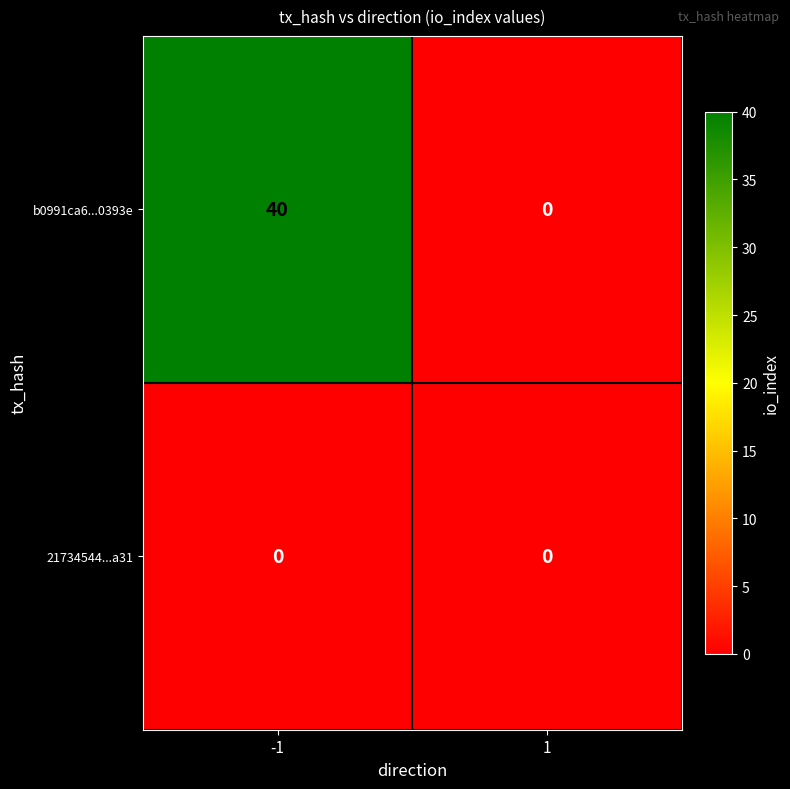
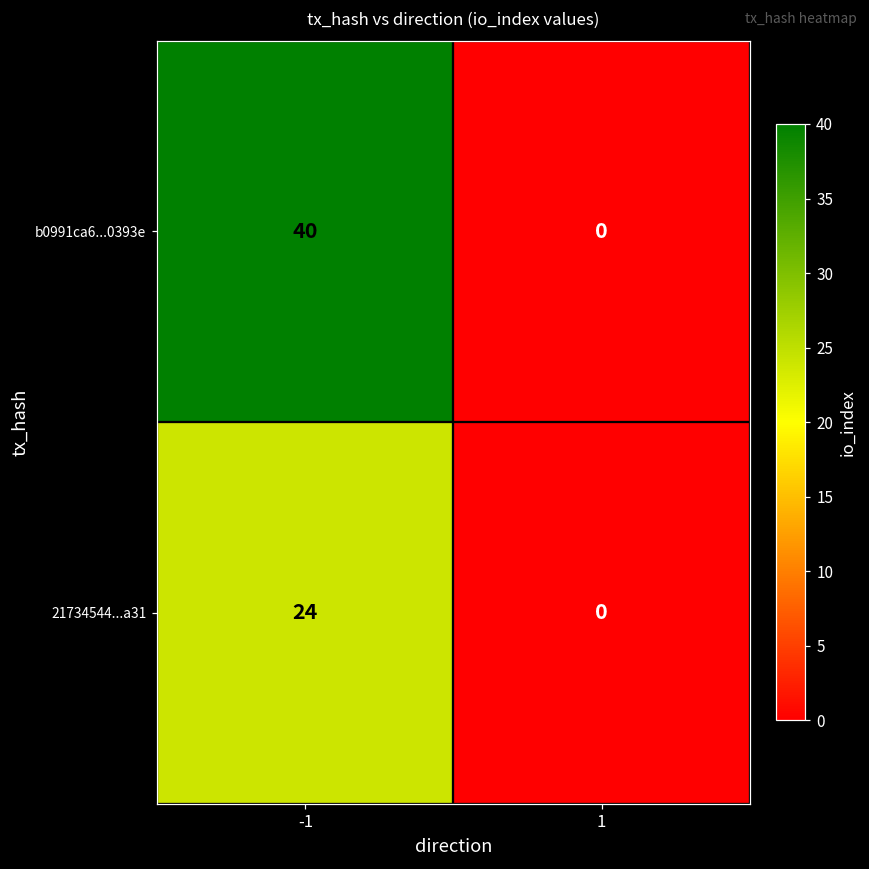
  {
    "b0991ca6...0393e": {
      "-1": 40,
      "1": 0
    },
    "21734544...a31": {
-     "-1": 0,
+     "-1": 24,
      "1": 0
    }
  }
